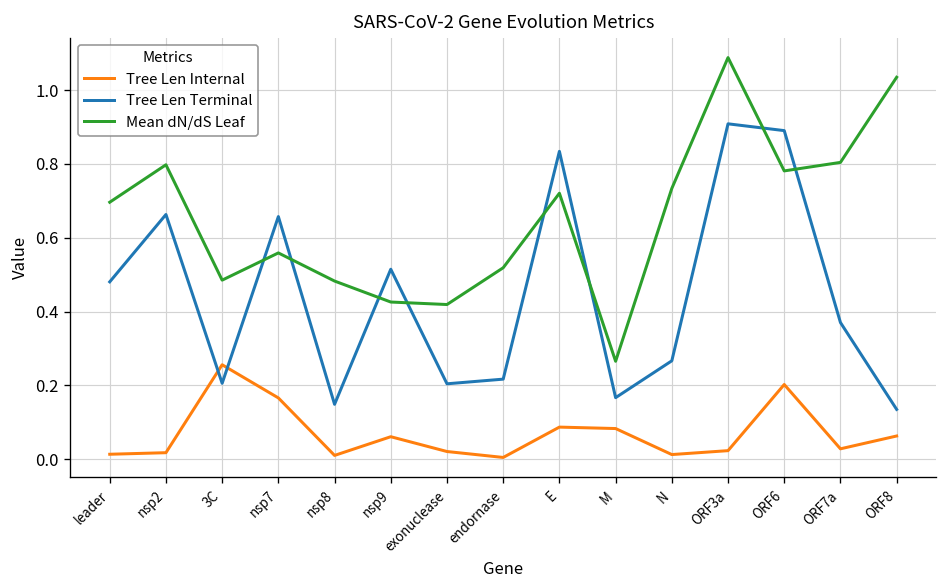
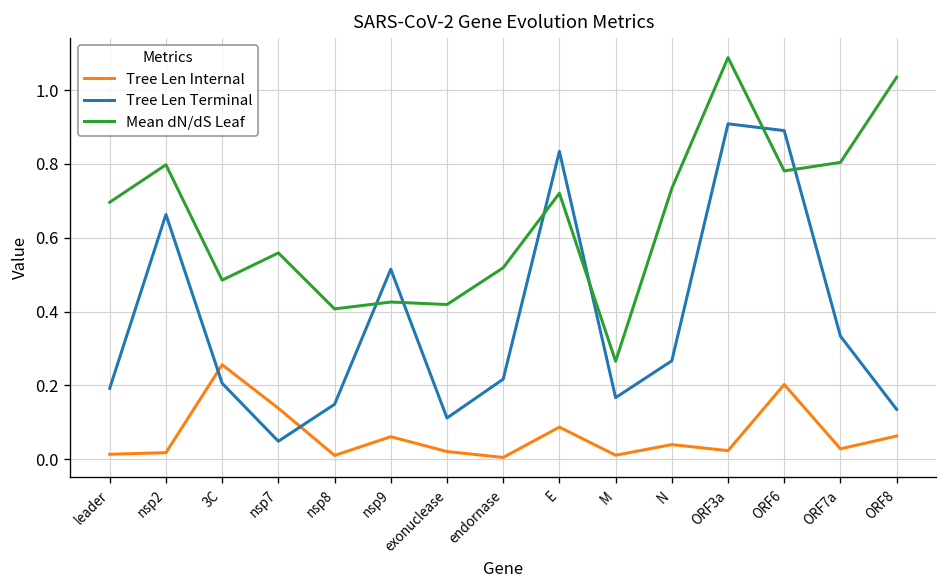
  {
    "Tree Len Internal": {
      "leader": 0.01,
      "nsp2": 0.02,
      "3C": 0.26,
-     "nsp7": 0.17,
+     "nsp7": 0.14,
      "nsp8": 0.01,
      "nsp9": 0.06,
      "exonuclease": 0.02,
      "endornase": 0.00,
      "E": 0.09,
-     "M": 0.08,
-     "N": 0.01,
+     "M": 0.01,
+     "N": 0.04,
      "ORF3a": 0.02,
      "ORF6": 0.20,
      "ORF7a": 0.03,
      "ORF8": 0.06
    },
    "Tree Len Terminal": {
-     "leader": 0.48,
+     "leader": 0.19,
      "nsp2": 0.66,
      "3C": 0.21,
-     "nsp7": 0.66,
+     "nsp7": 0.05,
      "nsp8": 0.15,
      "nsp9": 0.51,
-     "exonuclease": 0.20,
+     "exonuclease": 0.11,
      "endornase": 0.22,
      "E": 0.83,
      "M": 0.17,
      "N": 0.27,
      "ORF3a": 0.91,
      "ORF6": 0.89,
-     "ORF7a": 0.37,
+     "ORF7a": 0.33,
      "ORF8": 0.13
    },
    "Mean dN/dS Leaf": {
      "leader": 0.70,
      "nsp2": 0.80,
      "3C": 0.49,
      "nsp7": 0.56,
-     "nsp8": 0.48,
+     "nsp8": 0.41,
      "nsp9": 0.43,
      "exonuclease": 0.42,
      "endornase": 0.52,
      "E": 0.72,
      "M": 0.27,
      "N": 0.73,
      "ORF3a": 1.09,
      "ORF6": 0.78,
      "ORF7a": 0.80,
      "ORF8": 1.03
    }
  }
